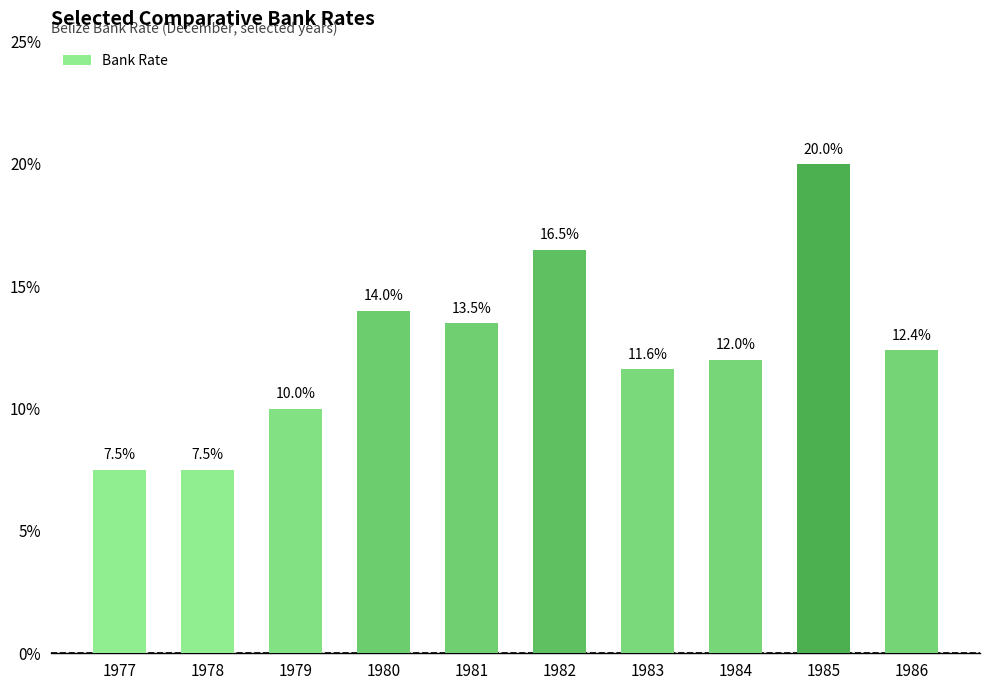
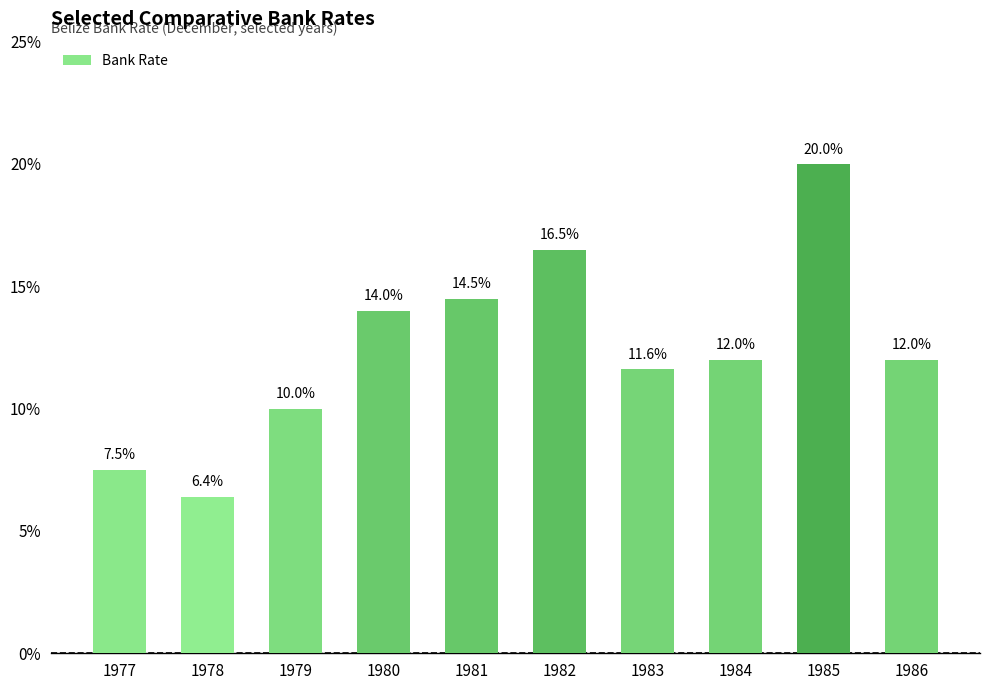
  {
    "1977": "7.5%",
-   "1978": "7.5%",
+   "1978": "6.4%",
    "1979": "10.0%",
    "1980": "14.0%",
-   "1981": "13.5%",
+   "1981": "14.5%",
    "1982": "16.5%",
    "1983": "11.6%",
    "1984": "12.0%",
    "1985": "20.0%",
-   "1986": "12.4%"
+   "1986": "12.0%"
  }
